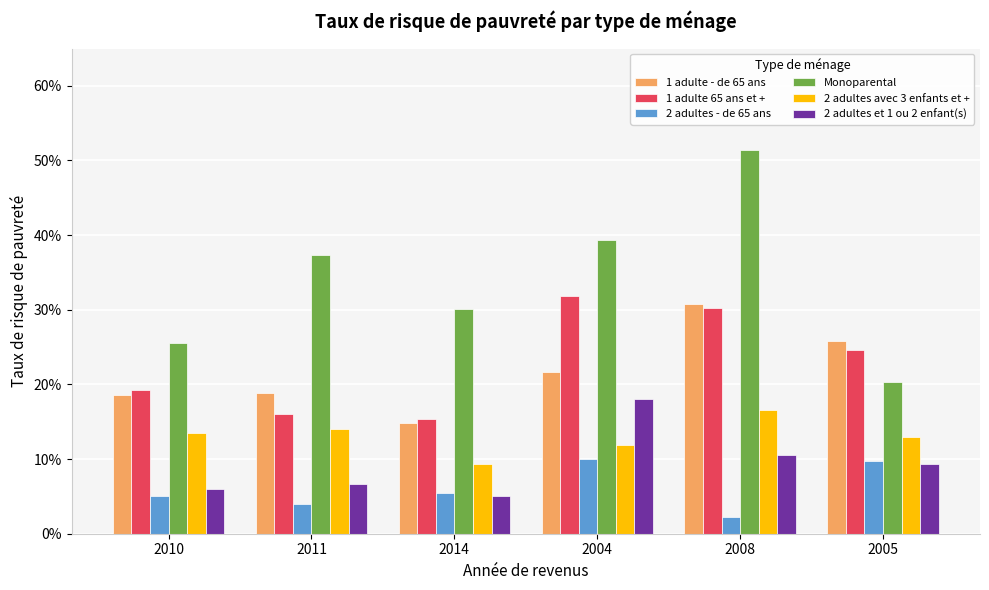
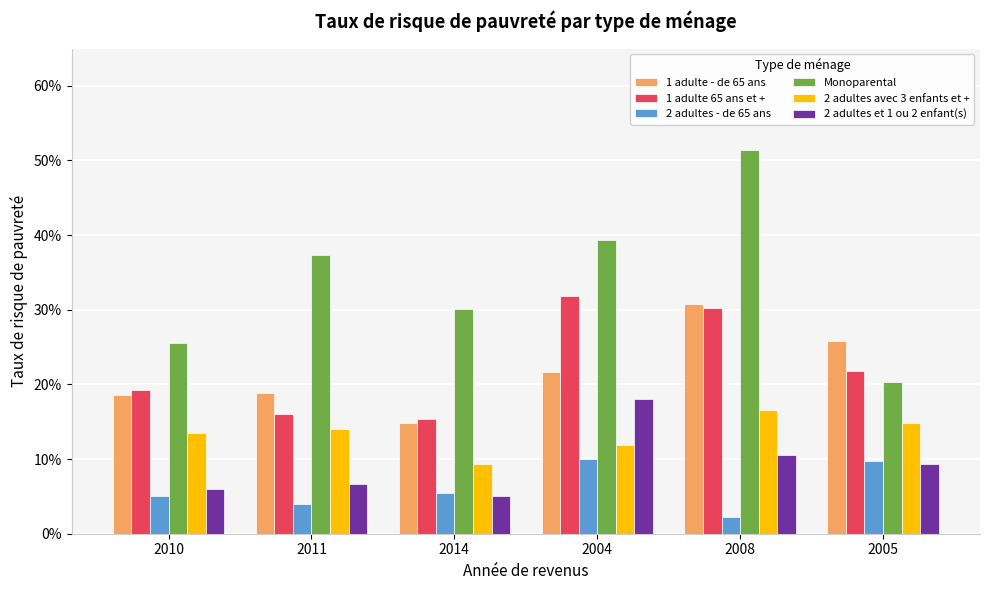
  {
    "1 adulte - de 65 ans": {
      "2010": "19%",
      "2011": "19%",
      "2014": "15%",
      "2004": "22%",
      "2008": "31%",
      "2005": "26%"
    },
    "1 adulte 65 ans et +": {
      "2010": "19%",
      "2011": "16%",
      "2014": "15%",
      "2004": "32%",
      "2008": "30%",
-     "2005": "25%"
+     "2005": "22%"
    },
    "2 adultes - de 65 ans": {
      "2010": "5%",
      "2011": "4%",
      "2014": "6%",
      "2004": "10%",
      "2008": "2%",
      "2005": "10%"
    },
    "Monoparental": {
      "2010": "26%",
      "2011": "37%",
      "2014": "30%",
      "2004": "39%",
      "2008": "51%",
      "2005": "20%"
    },
    "2 adultes avec 3 enfants et +": {
      "2010": "14%",
      "2011": "14%",
      "2014": "9%",
      "2004": "12%",
      "2008": "17%",
-     "2005": "13%"
+     "2005": "15%"
    },
    "2 adultes et 1 ou 2 enfant(s)": {
      "2010": "6%",
      "2011": "7%",
      "2014": "5%",
      "2004": "18%",
      "2008": "11%",
      "2005": "9%"
    }
  }
